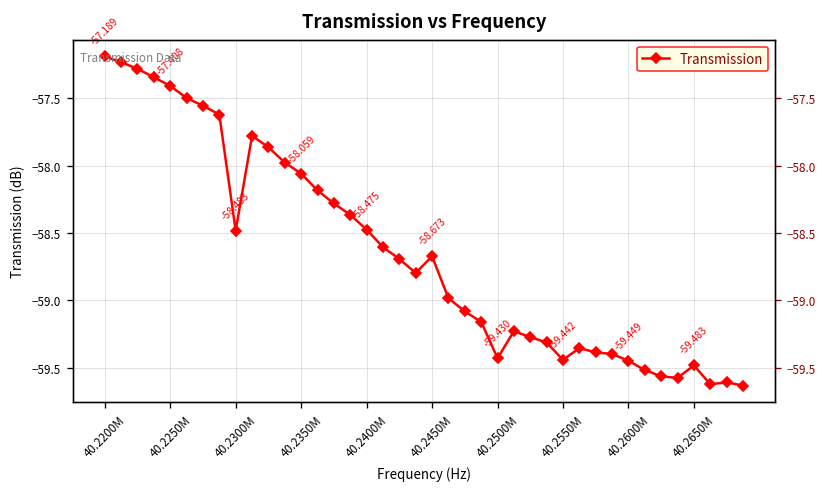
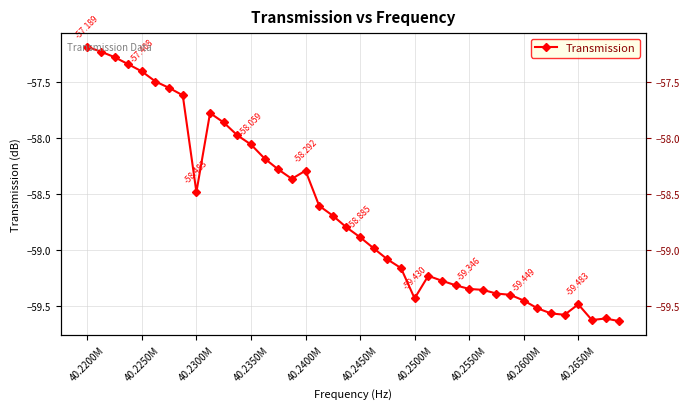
  {
    "40.2200M": -57.189,
    "40.2300M": -58.483,
-   "40.2400M": -58.475,
-   "40.2450M": -58.673,
-   "40.2550M": -59.442,
+   "40.2400M": -58.292,
+   "40.2450M": -58.885,
+   "40.2550M": -59.346,
    "40.2650M": -59.483
  }
